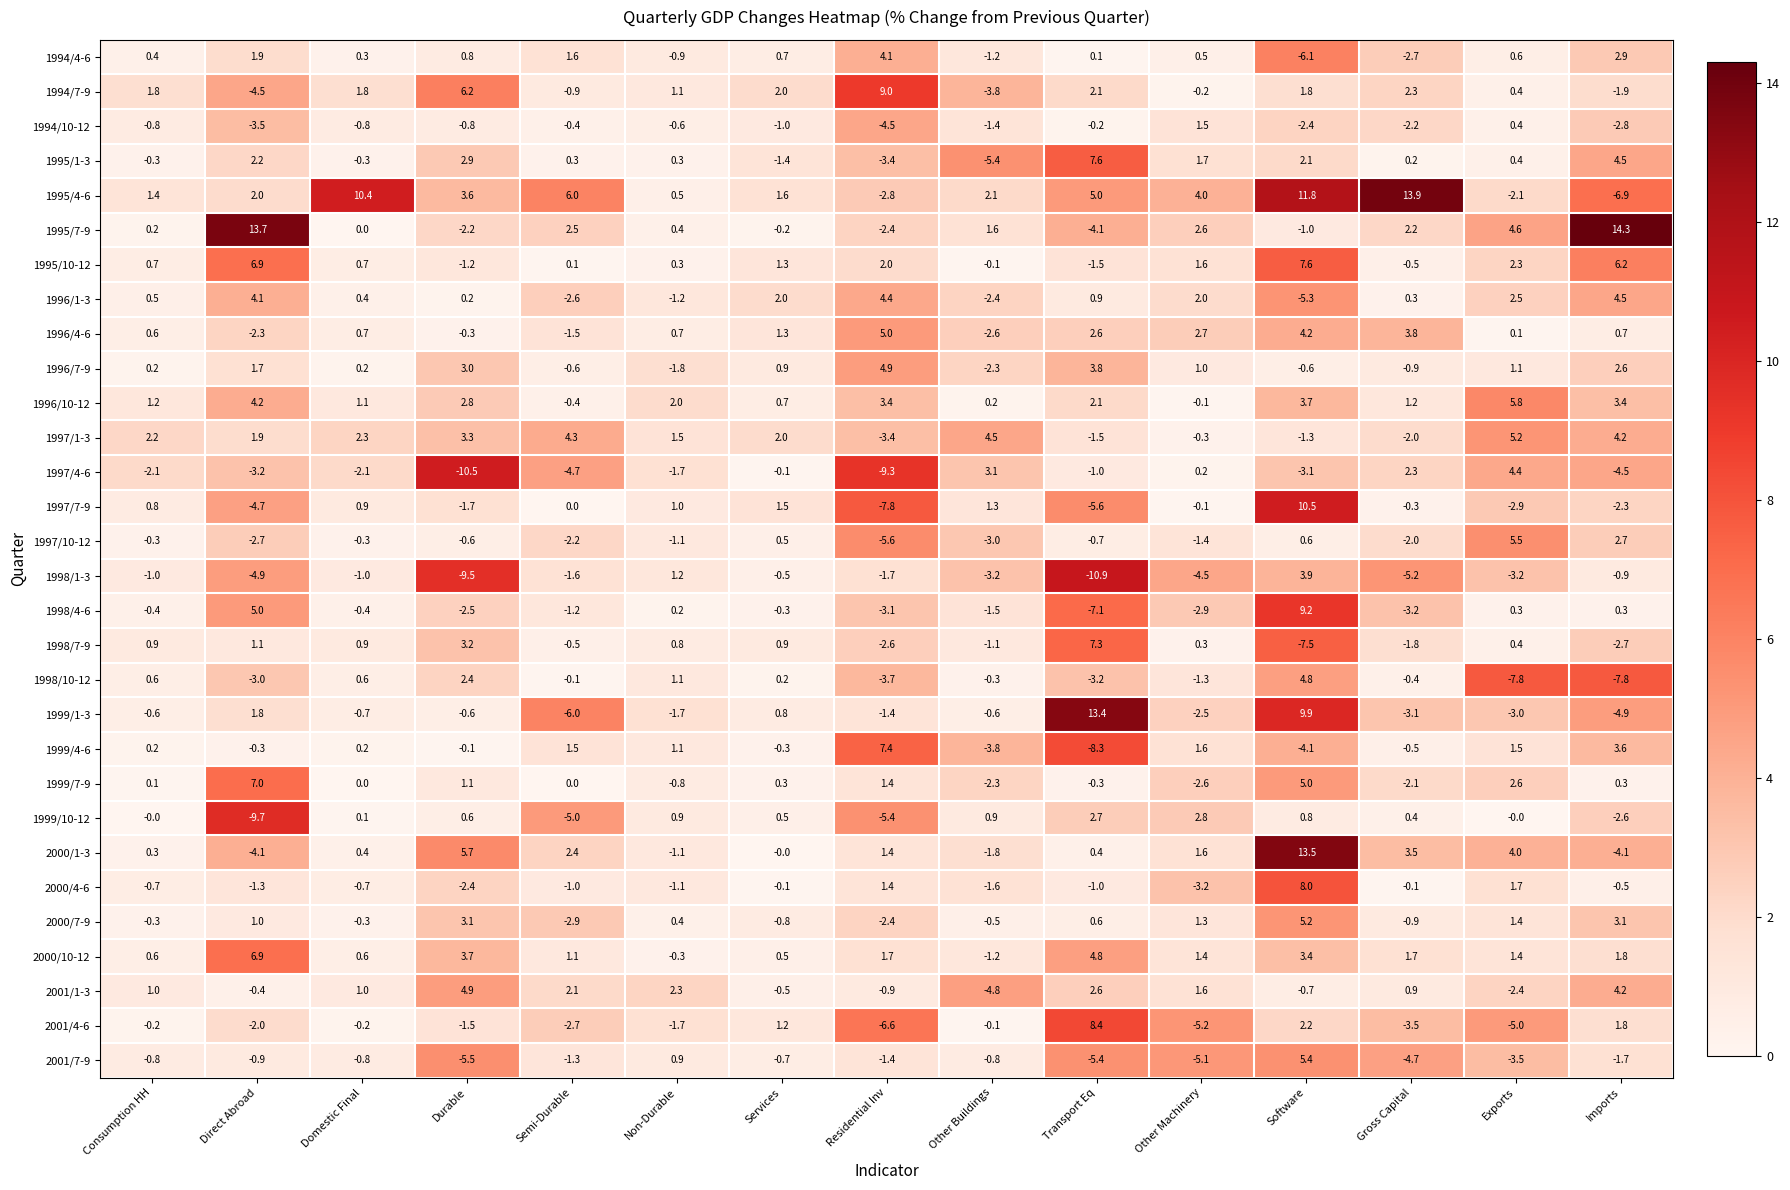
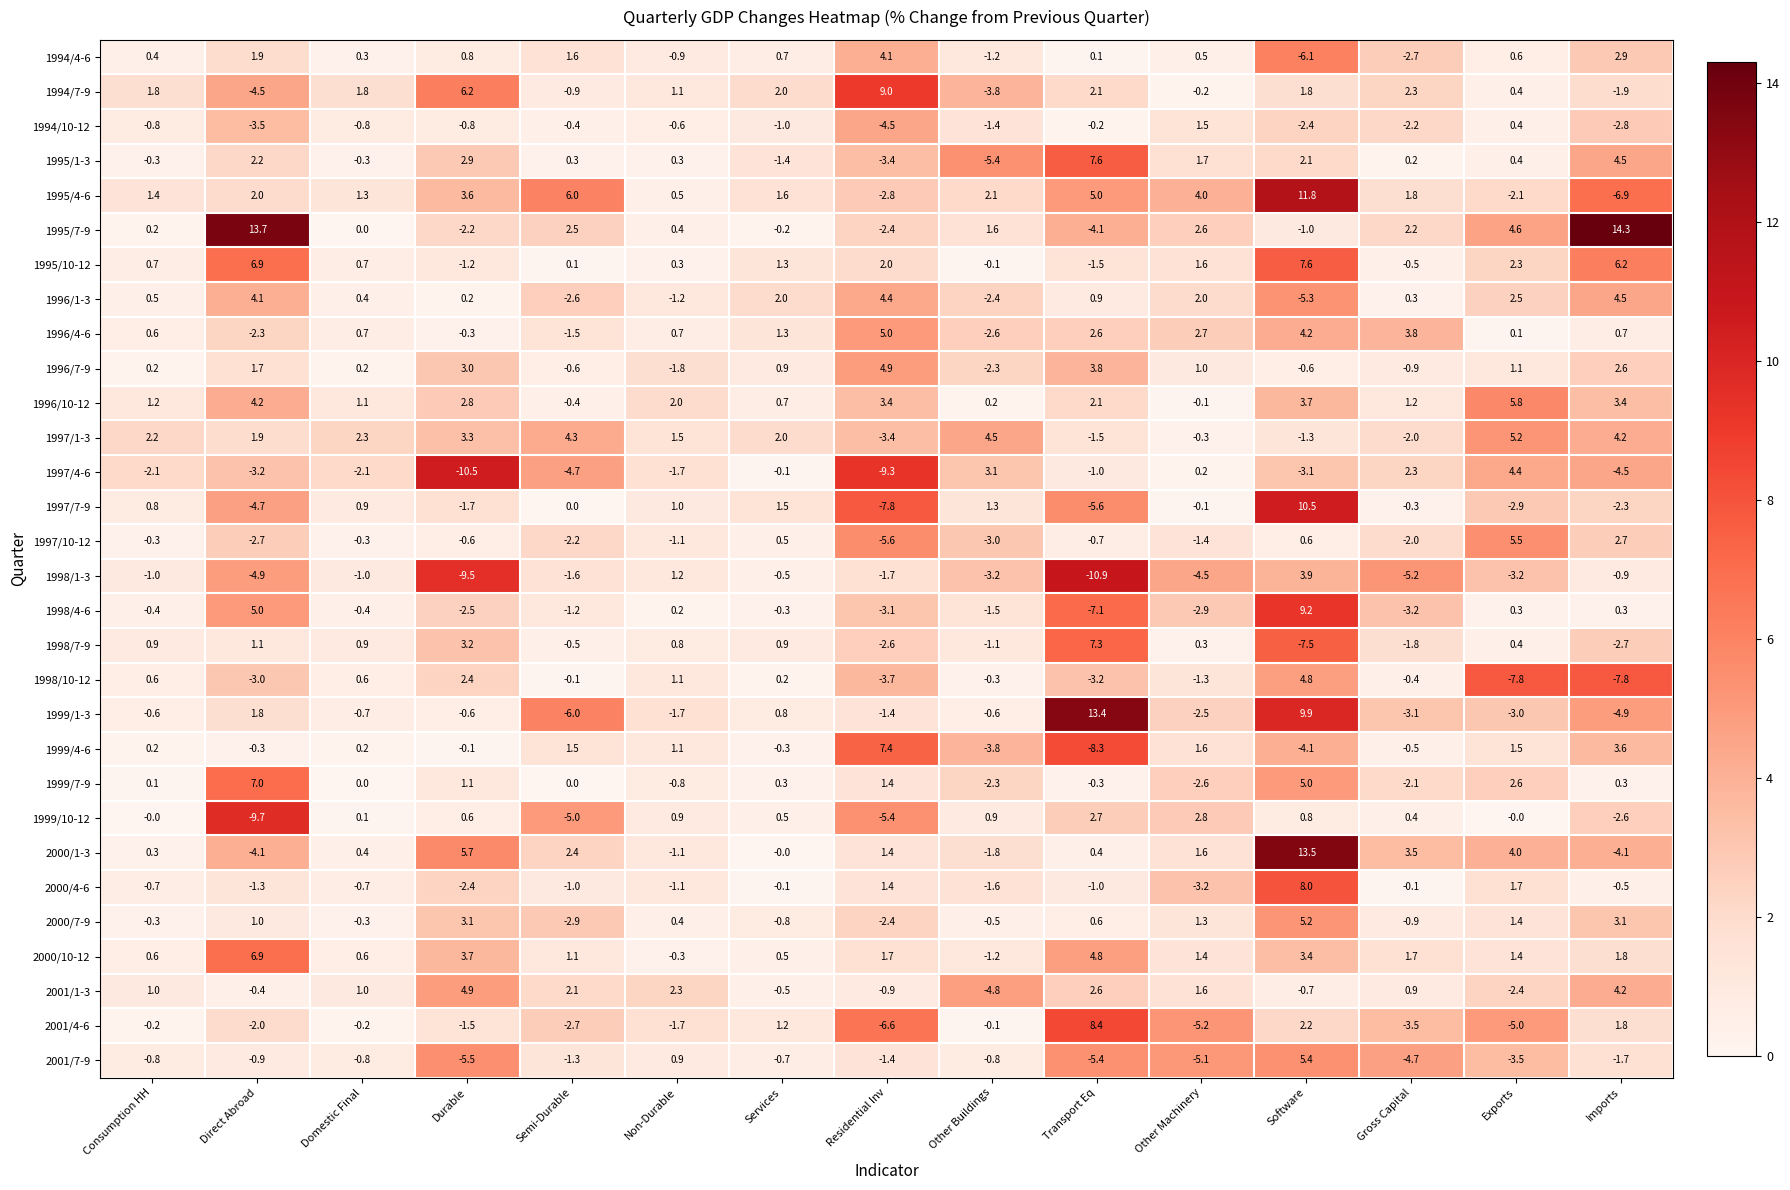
  {
    "1995/4-6": {
      "Consumption HH": 1.4,
      "Direct Abroad": 2.0,
-     "Domestic Final": 10.4,
+     "Domestic Final": 1.3,
      "Durable": 3.6,
      "Semi-Durable": 6.0,
      "Non-Durable": 0.5,
      "Services": 1.6,
      "Residential Inv": -2.8,
      "Other Buildings": 2.1,
      "Transport Eq": 5.0,
      "Other Machinery": 4.0,
      "Software": 11.8,
-     "Gross Capital": 13.9,
+     "Gross Capital": 1.8,
      "Exports": -2.1,
      "Imports": -6.9
    }
  }
